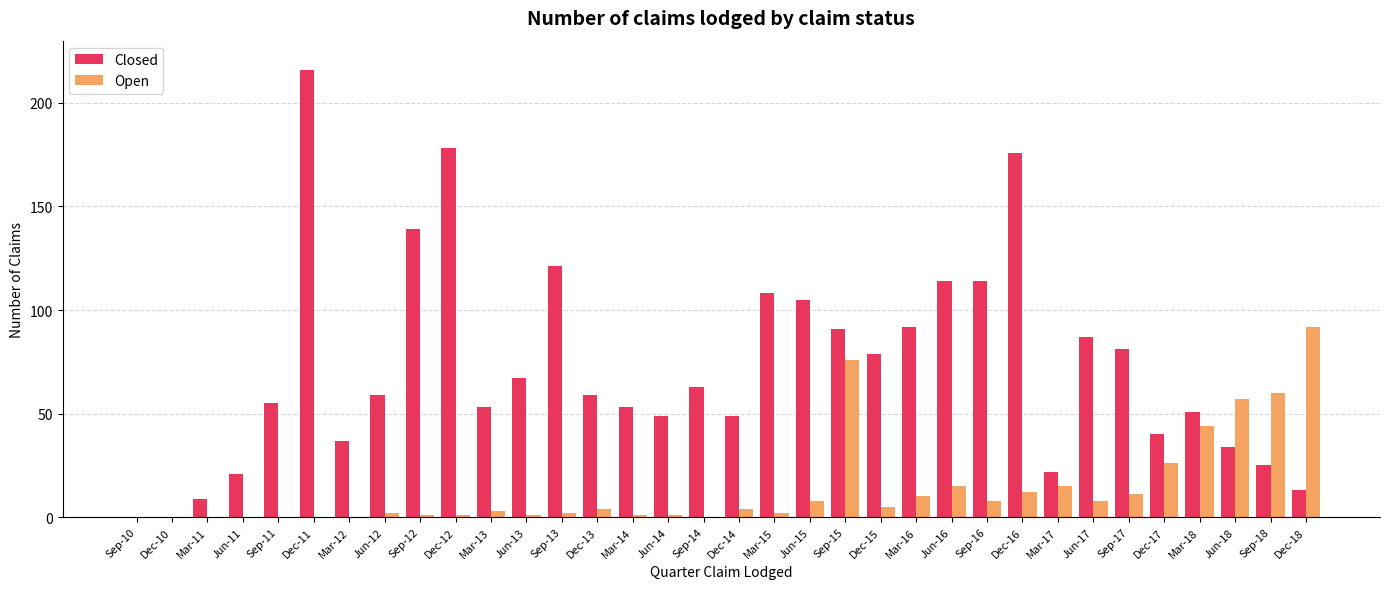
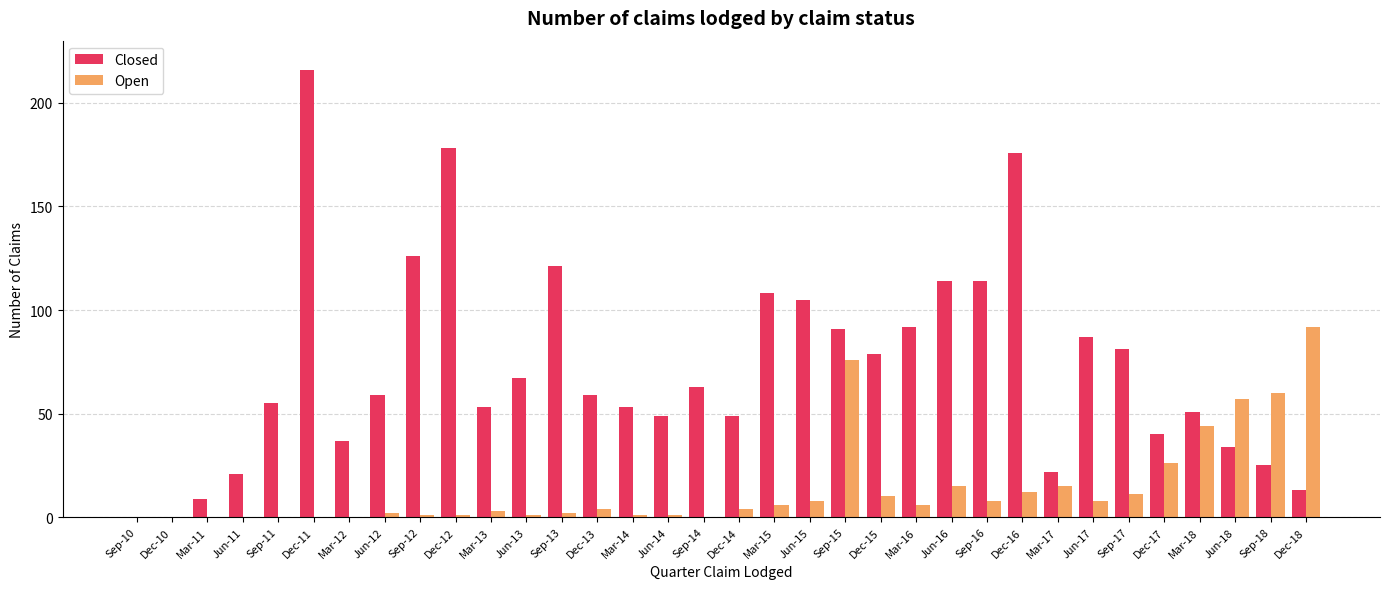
  {
    "Closed": {
      "Sep-10": 0,
      "Dec-10": 0,
      "Mar-11": 9,
      "Jun-11": 21,
      "Sep-11": 55,
      "Dec-11": 216,
      "Mar-12": 37,
      "Jun-12": 59,
-     "Sep-12": 139,
+     "Sep-12": 126,
      "Dec-12": 178,
      "Mar-13": 53,
      "Jun-13": 67,
      "Sep-13": 121,
      "Dec-13": 59,
      "Mar-14": 53,
      "Jun-14": 49,
      "Sep-14": 63,
      "Dec-14": 49,
      "Mar-15": 108,
      "Jun-15": 105,
      "Sep-15": 91,
      "Dec-15": 79,
      "Mar-16": 92,
      "Jun-16": 114,
      "Sep-16": 114,
      "Dec-16": 176,
      "Mar-17": 22,
      "Jun-17": 87,
      "Sep-17": 81,
      "Dec-17": 40,
      "Mar-18": 51,
      "Jun-18": 34,
      "Sep-18": 25,
      "Dec-18": 13
    },
    "Open": {
      "Sep-10": 0,
      "Dec-10": 0,
      "Mar-11": 0,
      "Jun-11": 0,
      "Sep-11": 0,
      "Dec-11": 0,
      "Mar-12": 0,
      "Jun-12": 2,
      "Mar-13": 3,
      "Sep-13": 2,
      "Dec-13": 4,
      "Sep-14": 0,
      "Dec-14": 4,
-     "Mar-15": 2,
+     "Mar-15": 6,
      "Jun-15": 8,
      "Sep-15": 76,
-     "Dec-15": 5,
-     "Mar-16": 10,
+     "Dec-15": 10,
+     "Mar-16": 6,
      "Jun-16": 15,
      "Sep-16": 8,
      "Dec-16": 12,
      "Mar-17": 15,
      "Jun-17": 8,
      "Sep-17": 11,
      "Dec-17": 26,
      "Mar-18": 44,
      "Jun-18": 57,
      "Sep-18": 60,
      "Dec-18": 92
    }
  }
